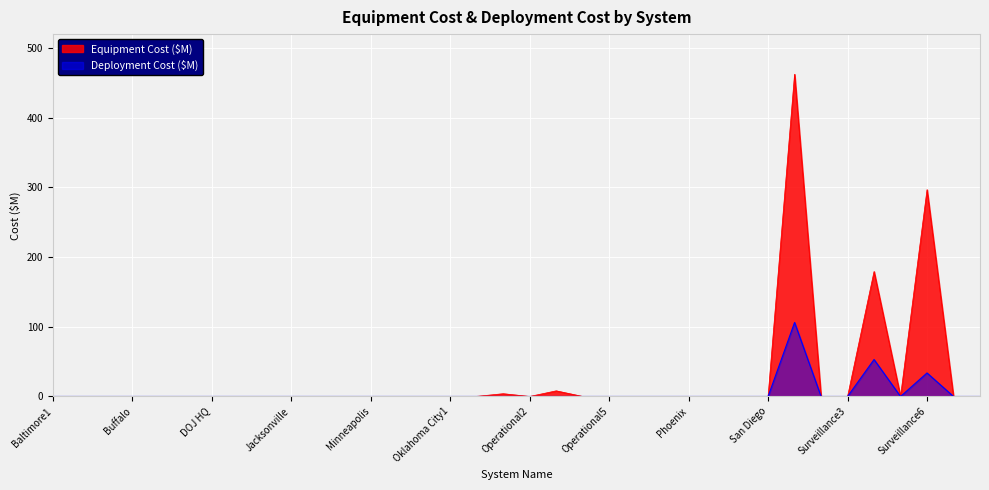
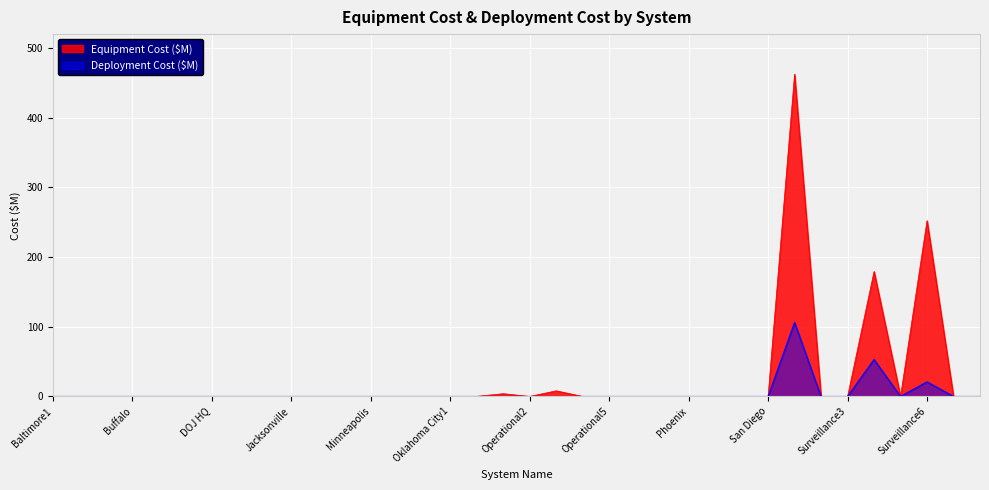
  {
    "Equipment Cost ($M)": {
-     "Surveillance6": 300
+     "Surveillance6": 250
    },
    "Deployment Cost ($M)": {
-     "Surveillance6": 30
+     "Surveillance6": 20
    }
  }
